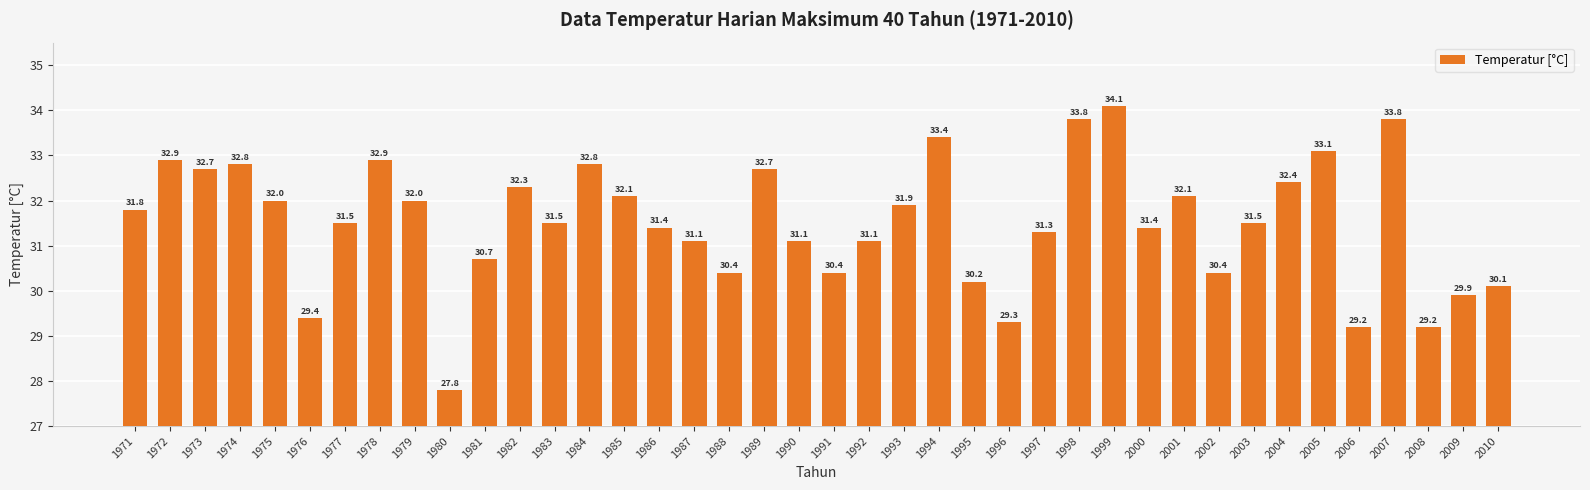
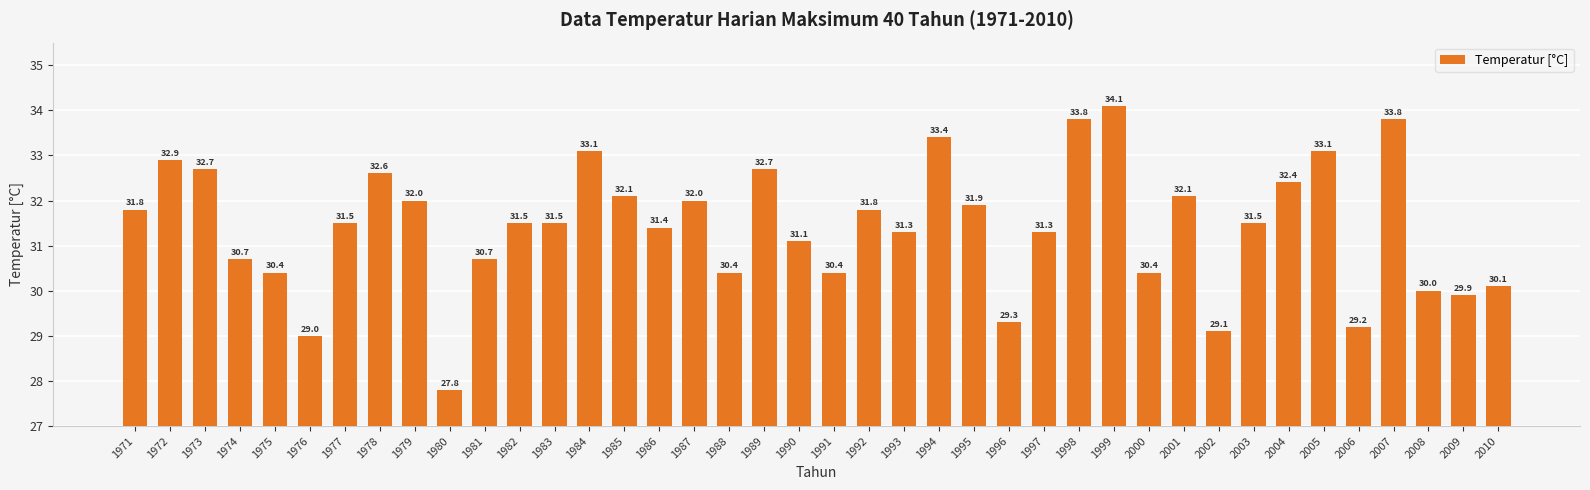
  {
    "1971": 31.8,
    "1972": 32.9,
    "1973": 32.7,
-   "1974": 32.8,
-   "1975": 32.0,
-   "1976": 29.4,
+   "1974": 30.7,
+   "1975": 30.4,
+   "1976": 29.0,
    "1977": 31.5,
-   "1978": 32.9,
+   "1978": 32.6,
    "1979": 32.0,
    "1980": 27.8,
    "1981": 30.7,
-   "1982": 32.3,
+   "1982": 31.5,
    "1983": 31.5,
-   "1984": 32.8,
+   "1984": 33.1,
    "1985": 32.1,
    "1986": 31.4,
-   "1987": 31.1,
+   "1987": 32.0,
    "1988": 30.4,
    "1989": 32.7,
    "1990": 31.1,
    "1991": 30.4,
-   "1992": 31.1,
-   "1993": 31.9,
+   "1992": 31.8,
+   "1993": 31.3,
    "1994": 33.4,
-   "1995": 30.2,
+   "1995": 31.9,
    "1996": 29.3,
    "1997": 31.3,
    "1998": 33.8,
    "1999": 34.1,
-   "2000": 31.4,
+   "2000": 30.4,
    "2001": 32.1,
-   "2002": 30.4,
+   "2002": 29.1,
    "2003": 31.5,
    "2004": 32.4,
    "2005": 33.1,
    "2006": 29.2,
    "2007": 33.8,
-   "2008": 29.2,
+   "2008": 30.0,
    "2009": 29.9,
    "2010": 30.1
  }
